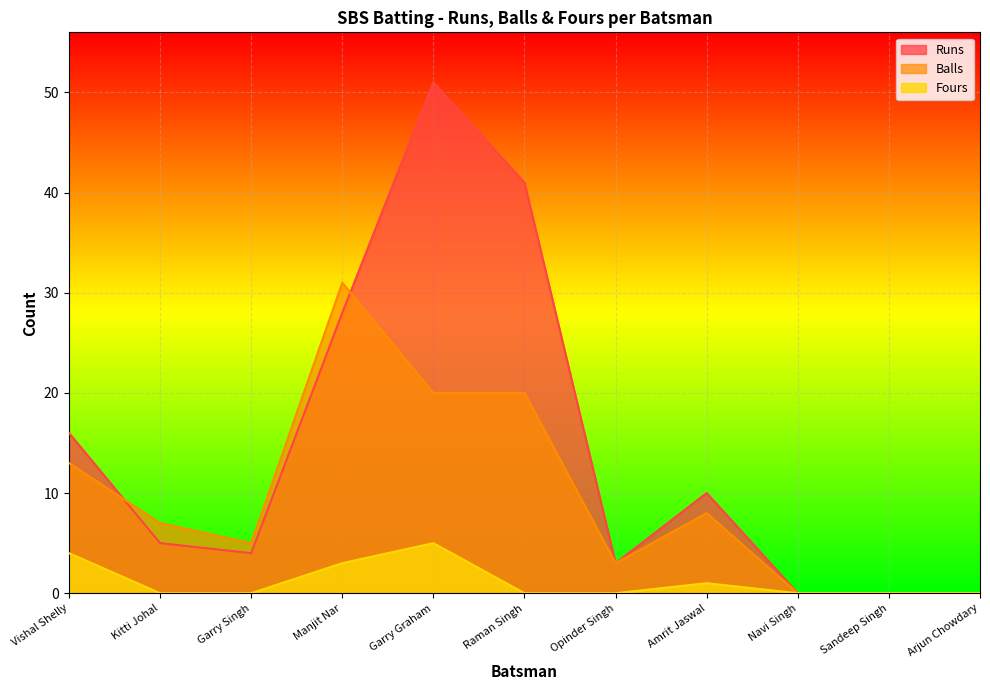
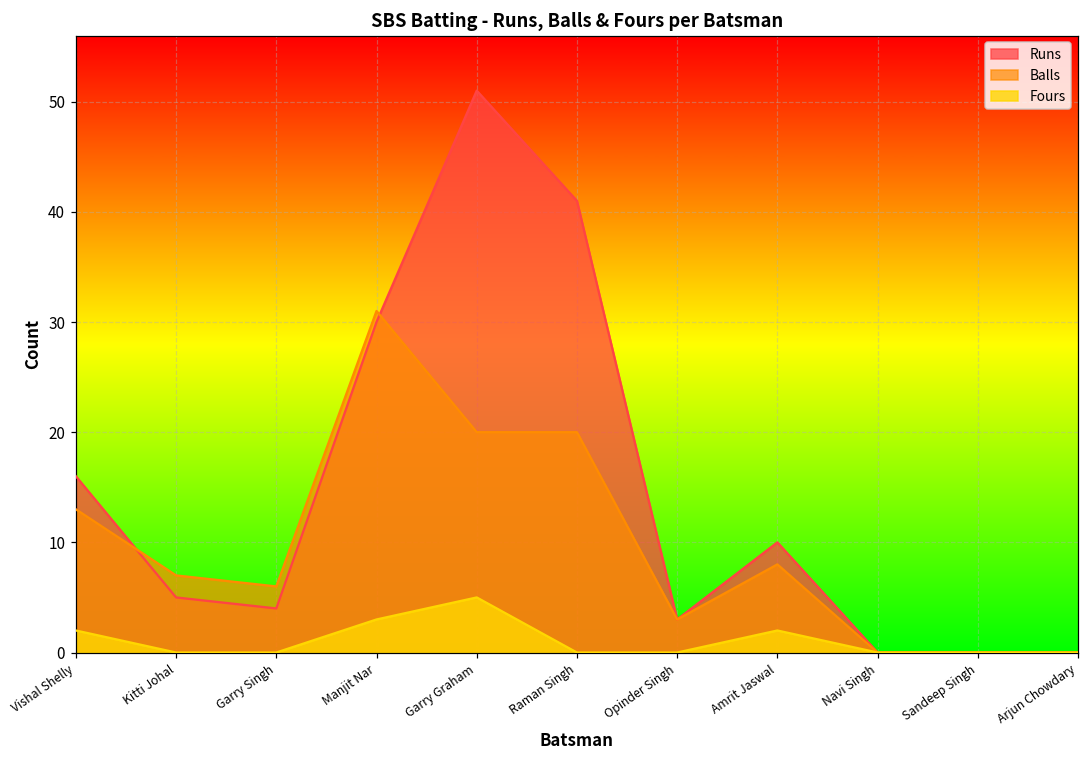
  {
    "Runs": {
      "Vishal Shelly": 16,
      "Kitti Johal": 5,
      "Garry Singh": 4,
-     "Manjit Nar": 28,
+     "Manjit Nar": 30,
      "Garry Graham": 51,
      "Raman Singh": 41,
      "Amrit Jaswal": 10
    },
    "Balls": {
      "Vishal Shelly": 13,
      "Kitti Johal": 7,
-     "Garry Singh": 5,
+     "Garry Singh": 6,
      "Manjit Nar": 31,
      "Garry Graham": 20,
      "Raman Singh": 20,
      "Amrit Jaswal": 8
    },
    "Fours": {
-     "Vishal Shelly": 4,
+     "Vishal Shelly": 2,
      "Kitti Johal": 0,
      "Garry Singh": 0,
      "Manjit Nar": 3,
      "Garry Graham": 5,
      "Raman Singh": 0,
      "Opinder Singh": 0,
-     "Amrit Jaswal": 1
+     "Amrit Jaswal": 2
    }
  }
